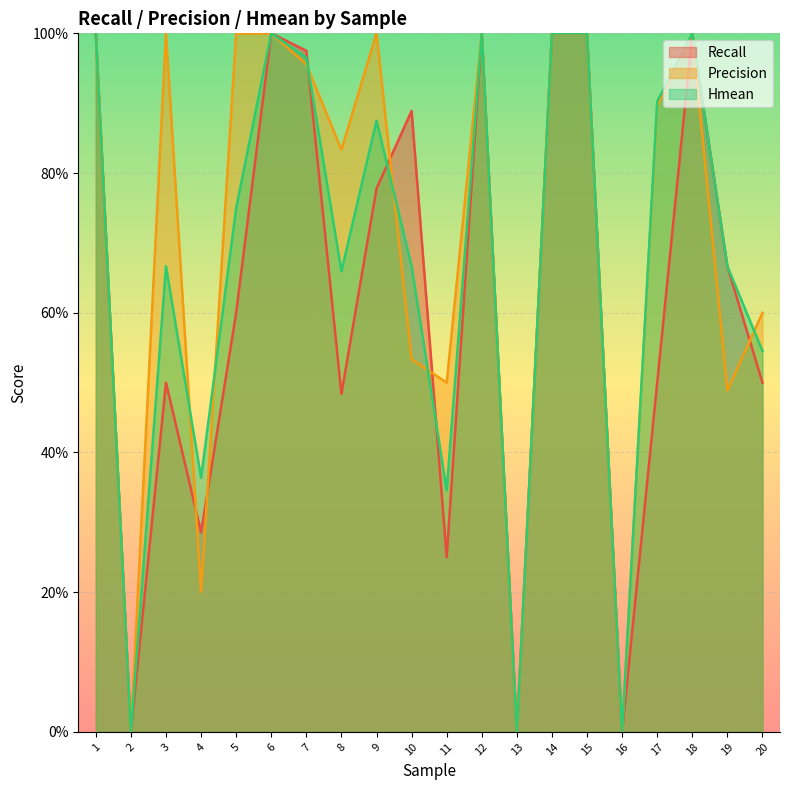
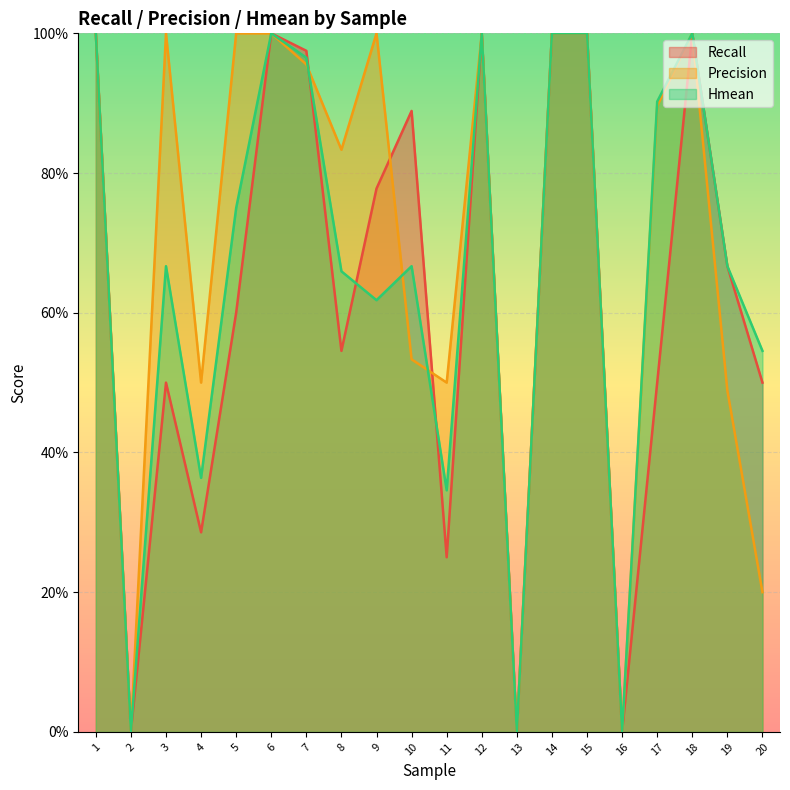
  {
    "Recall": {
      "3": "50%",
      "4": "29%",
      "5": "60%",
      "7": "98%",
-     "8": "48%",
+     "8": "55%",
      "9": "78%",
      "10": "89%",
      "11": "25%",
      "17": "50%",
      "20": "50%"
    },
    "Precision": {
      "3": "100%",
-     "4": "20%",
+     "4": "50%",
      "5": "100%",
      "7": "96%",
      "8": "83%",
      "9": "100%",
      "10": "53%",
      "11": "50%",
      "17": "90%",
      "19": "49%",
-     "20": "60%"
+     "20": "20%"
    },
    "Hmean": {
      "3": "67%",
      "4": "36%",
      "5": "75%",
      "7": "97%",
      "8": "66%",
-     "9": "88%",
+     "9": "62%",
      "10": "67%",
      "11": "35%",
      "17": "90%",
      "20": "55%"
    }
  }
